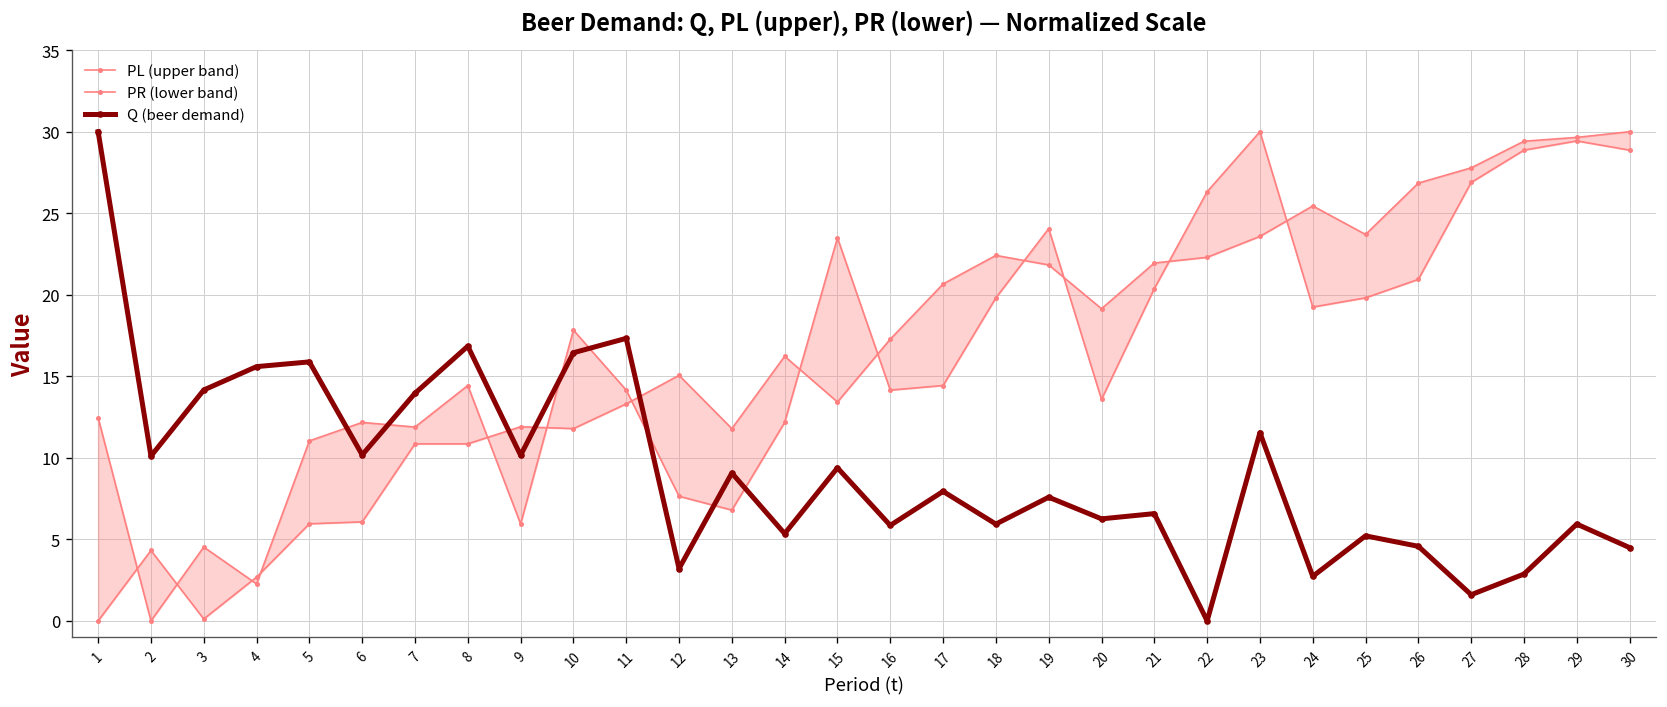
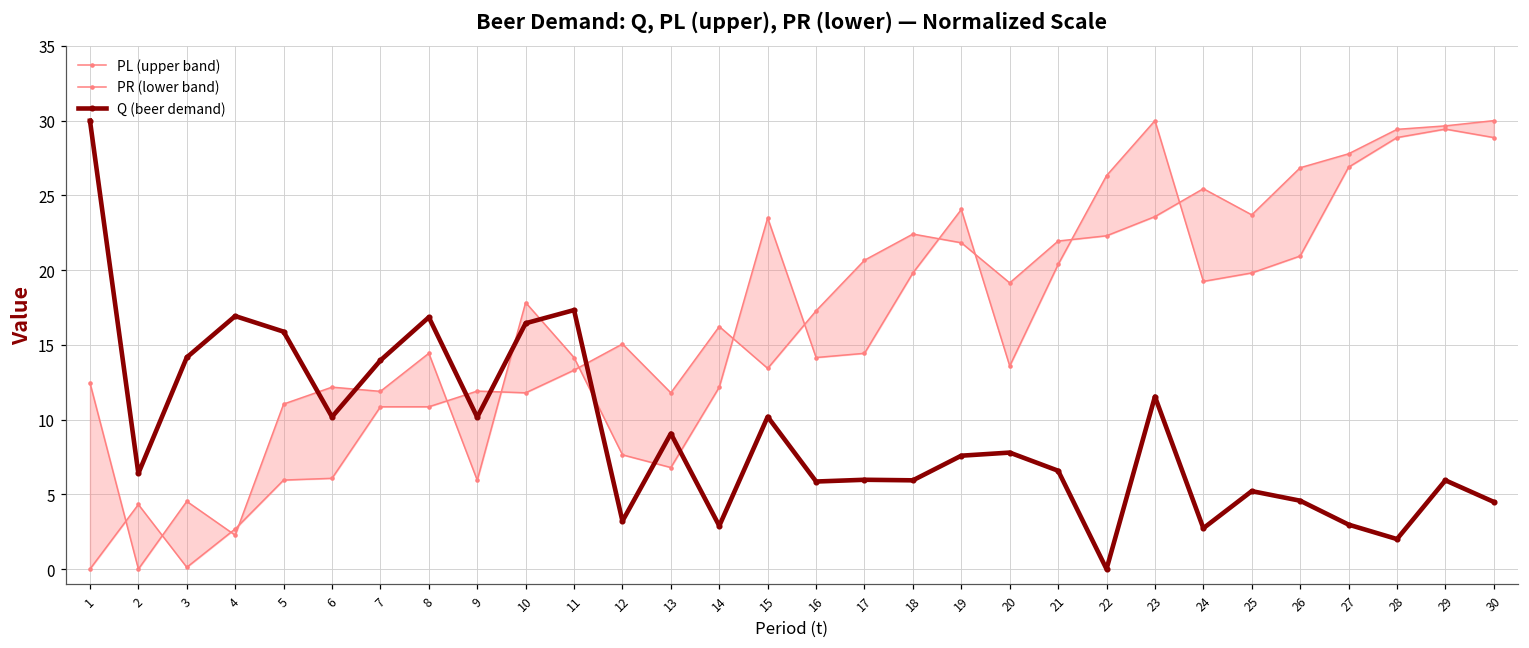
  {
    "Q (beer demand)": {
      "1": 30.0,
-     "2": 10.1,
+     "2": 6.4,
      "3": 14.2,
-     "4": 15.6,
+     "4": 16.9,
      "5": 15.9,
      "6": 10.2,
      "7": 14.0,
      "8": 16.8,
      "9": 10.2,
      "10": 16.4,
      "11": 17.3,
      "12": 3.2,
      "13": 9.1,
-     "14": 5.4,
-     "15": 9.4,
+     "14": 2.9,
+     "15": 10.2,
      "16": 5.9,
-     "17": 7.9,
+     "17": 6.0,
      "18": 5.9,
      "19": 7.6,
-     "20": 6.3,
+     "20": 7.8,
      "21": 6.6,
      "22": 0.0,
      "23": 11.5,
      "24": 2.7,
      "25": 5.2,
      "26": 4.6,
-     "27": 1.6,
-     "28": 2.9,
+     "27": 3.0,
+     "28": 2.0,
      "29": 5.9,
      "30": 4.5
    }
  }
